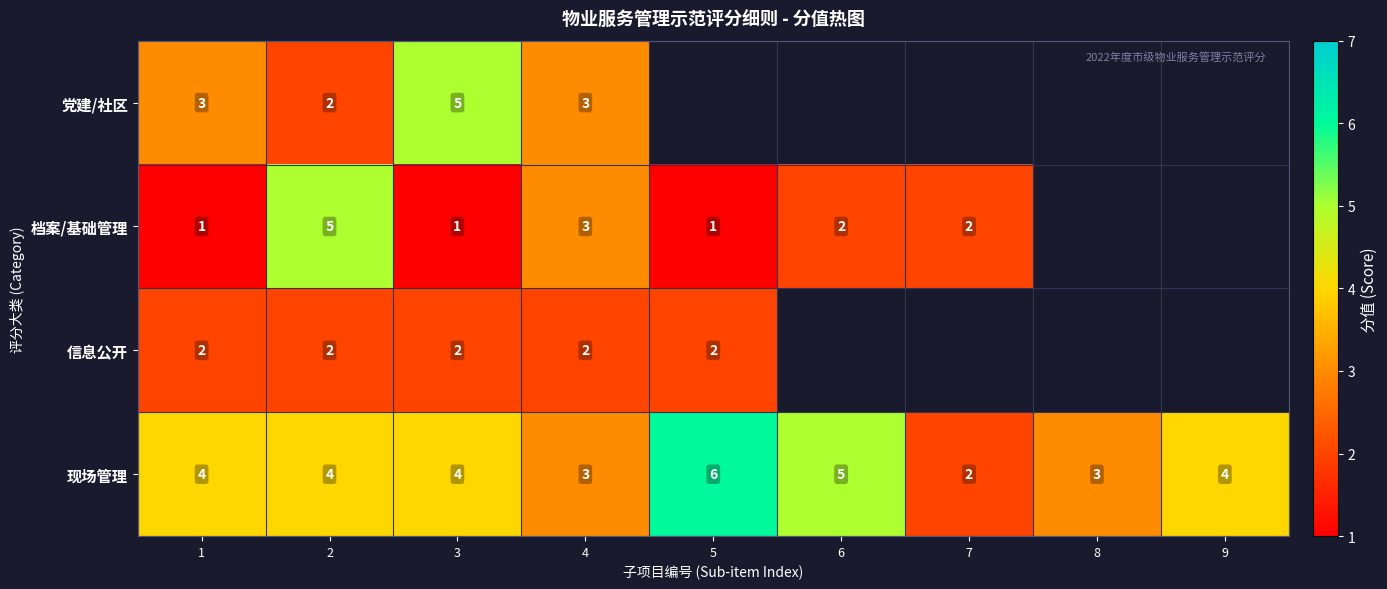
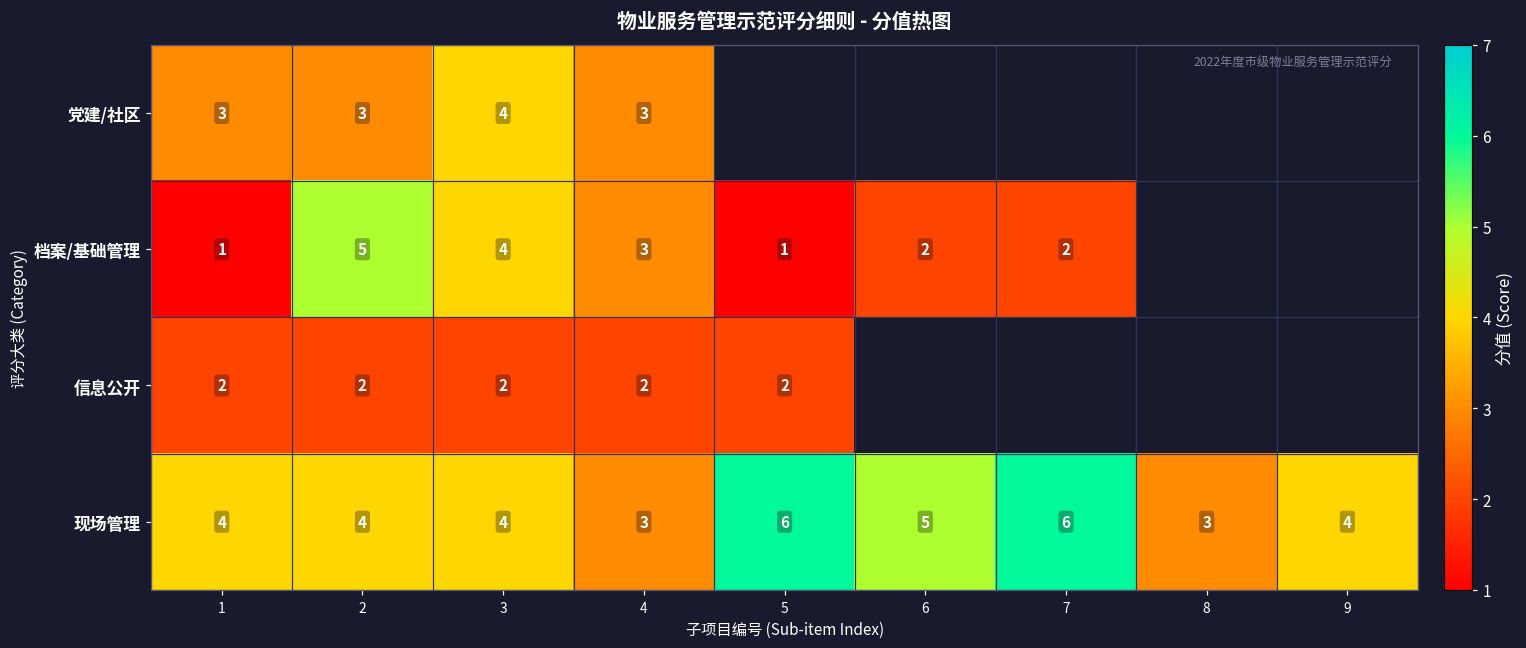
  {
    "党建/社区": {
-     "2": 2,
-     "3": 5
+     "2": 3,
+     "3": 4
    },
    "档案/基础管理": {
-     "3": 1
+     "3": 4
    },
    "现场管理": {
-     "7": 2
+     "7": 6
    }
  }
